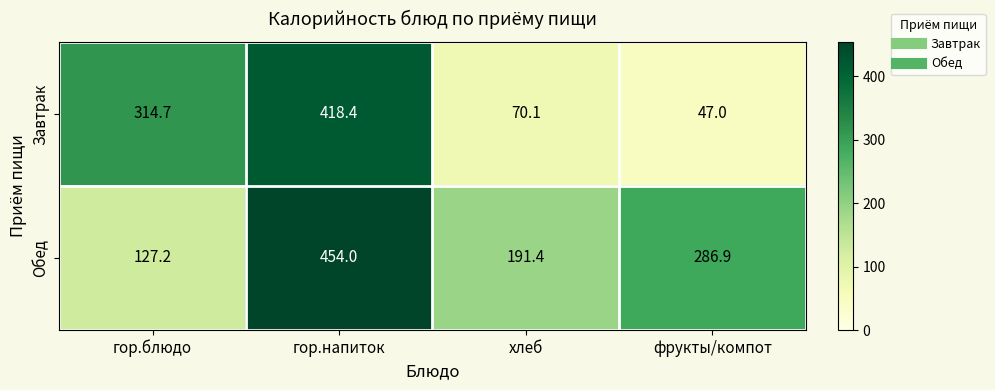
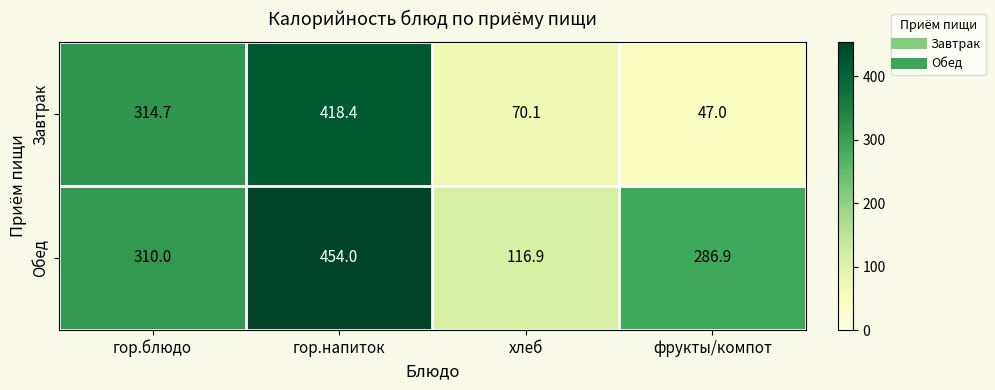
  {
    "Завтрак": {
      "гор.блюдо": 314.7,
      "гор.напиток": 418.4,
      "хлеб": 70.1,
      "фрукты/компот": 47.0
    },
    "Обед": {
-     "гор.блюдо": 127.2,
+     "гор.блюдо": 310.0,
      "гор.напиток": 454.0,
-     "хлеб": 191.4,
+     "хлеб": 116.9,
      "фрукты/компот": 286.9
    }
  }
